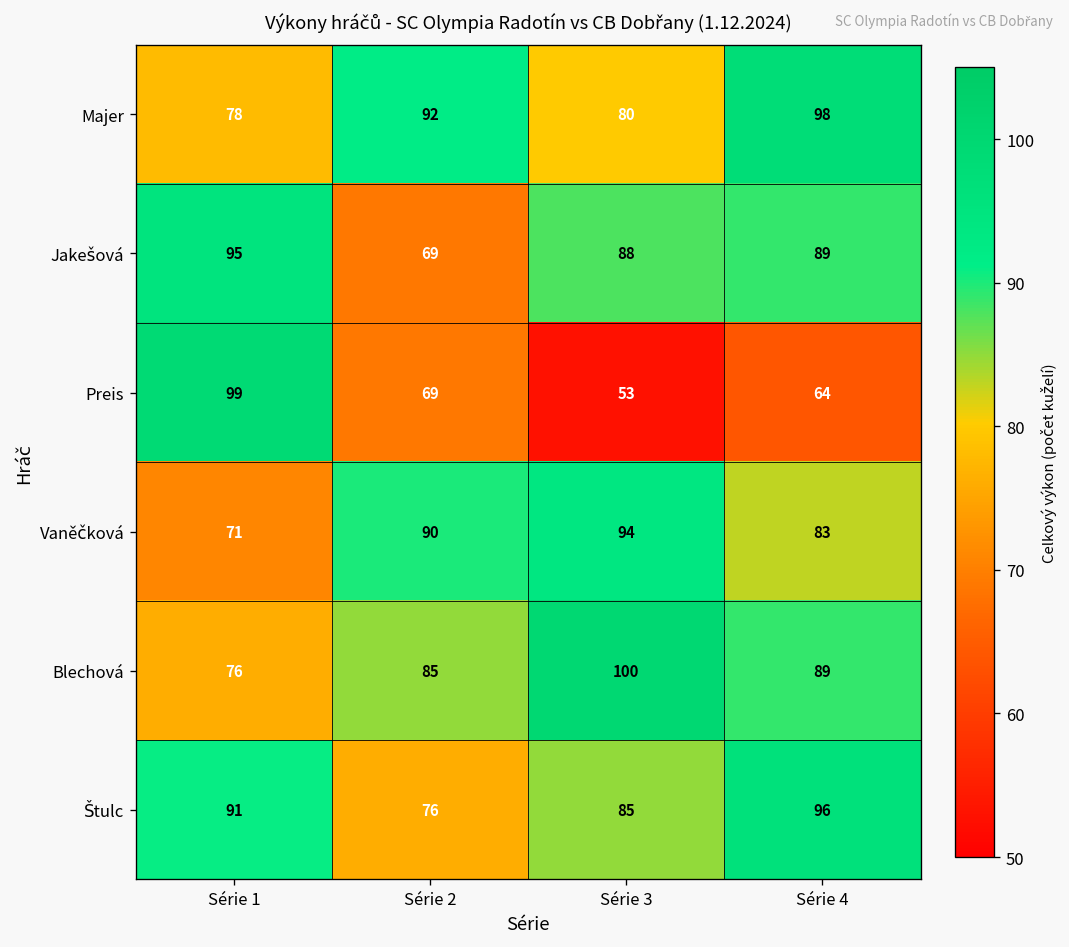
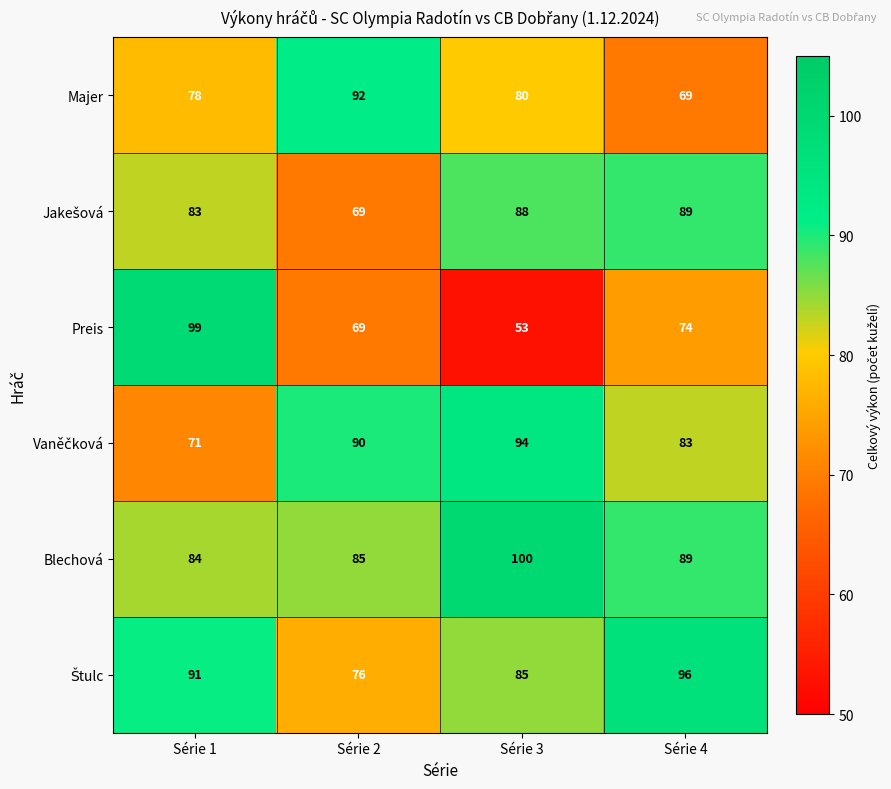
  {
    "Majer": {
      "Série 1": 78,
      "Série 2": 92,
      "Série 3": 80,
-     "Série 4": 98
+     "Série 4": 69
    },
    "Jakešová": {
-     "Série 1": 95,
+     "Série 1": 83,
      "Série 2": 69,
      "Série 3": 88,
      "Série 4": 89
    },
    "Preis": {
      "Série 1": 99,
      "Série 2": 69,
      "Série 3": 53,
-     "Série 4": 64
+     "Série 4": 74
    },
    "Vaněčková": {
      "Série 1": 71,
      "Série 2": 90,
      "Série 3": 94,
      "Série 4": 83
    },
    "Blechová": {
-     "Série 1": 76,
+     "Série 1": 84,
      "Série 2": 85,
      "Série 3": 100,
      "Série 4": 89
    },
    "Štulc": {
      "Série 1": 91,
      "Série 2": 76,
      "Série 3": 85,
      "Série 4": 96
    }
  }
